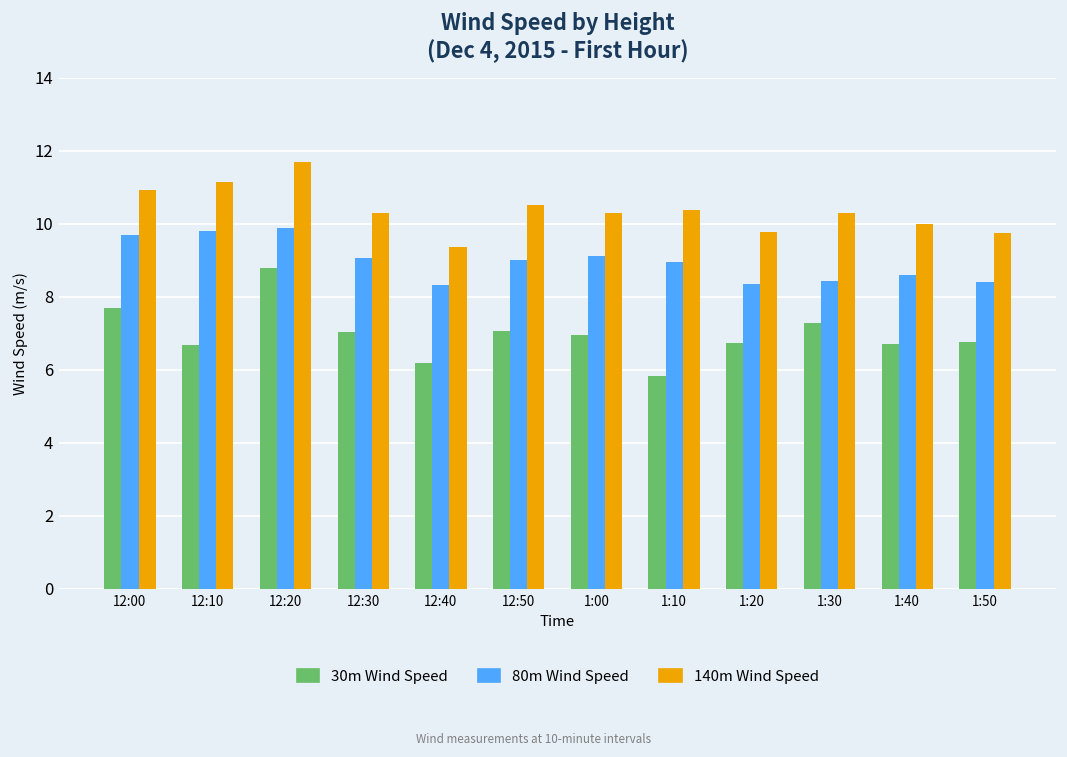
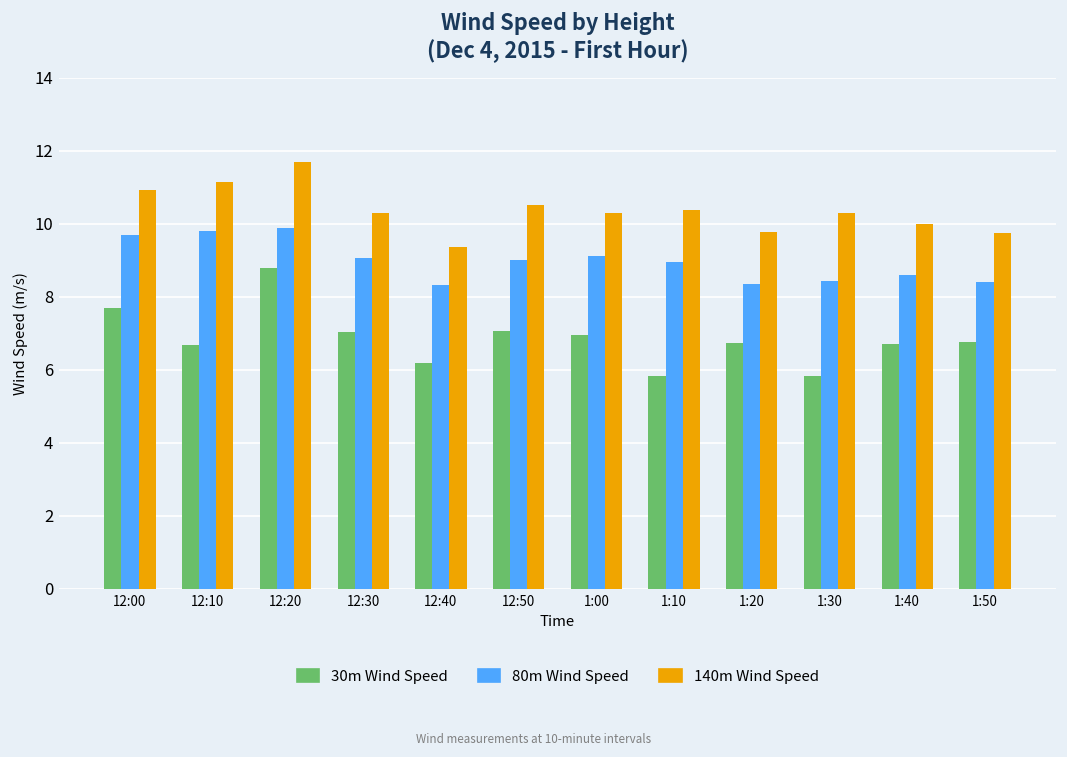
  {
    "30m Wind Speed": {
      "12:00": 7.7,
      "12:10": 6.7,
      "12:20": 8.8,
      "12:30": 7.0,
      "12:40": 6.2,
      "12:50": 7.1,
      "1:00": 7.0,
      "1:10": 5.8,
      "1:20": 6.7,
-     "1:30": 7.3,
+     "1:30": 5.8,
      "1:40": 6.7,
      "1:50": 6.8
    },
    "80m Wind Speed": {
      "12:00": 9.7,
      "12:10": 9.8,
      "12:20": 9.9,
      "12:30": 9.1,
      "12:40": 8.3,
      "12:50": 9.0,
      "1:00": 9.1,
      "1:10": 9.0,
      "1:20": 8.3,
      "1:30": 8.4,
      "1:40": 8.6,
      "1:50": 8.4
    },
    "140m Wind Speed": {
      "12:00": 10.9,
      "12:10": 11.1,
      "12:20": 11.7,
      "12:30": 10.3,
      "12:40": 9.4,
      "12:50": 10.5,
      "1:00": 10.3,
      "1:10": 10.4,
      "1:20": 9.8,
      "1:30": 10.3,
      "1:40": 10.0,
      "1:50": 9.7
    }
  }
